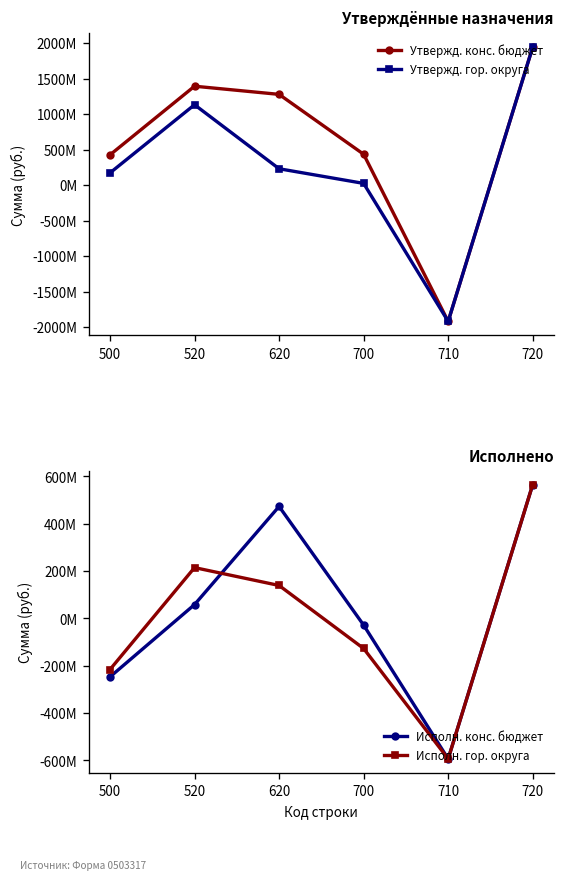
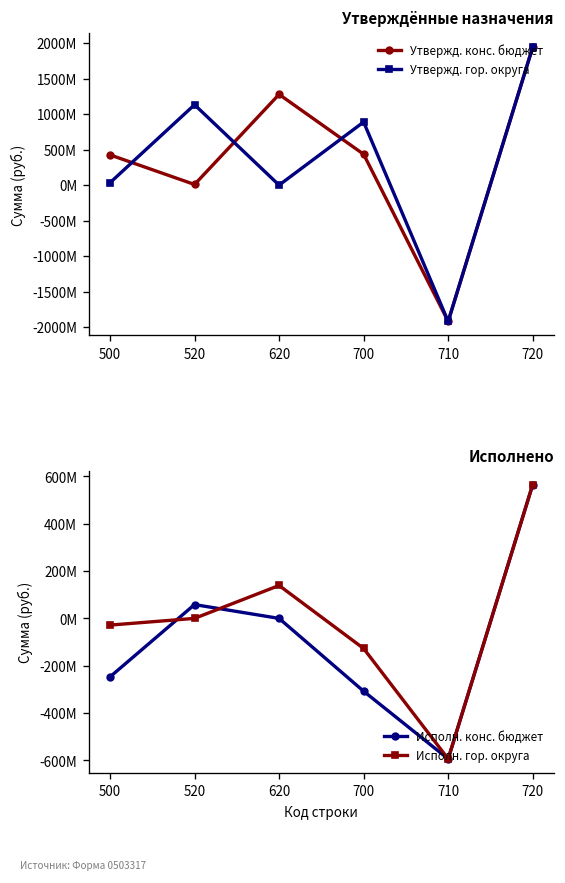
  {
    "Утверждённые назначения": {
      "Утвержд. конс. бюджет": {
        "500": 400000000,
-       "520": 1400000000,
+       "520": 0,
        "620": 1300000000,
        "700": 400000000
      },
      "Утвержд. гор. округа": {
-       "500": 200000000,
+       "500": 0,
        "520": 1100000000,
-       "620": 200000000,
-       "700": 0
+       "620": 0,
+       "700": 900000000
      }
    },
    "Исполнено": {
      "Исполн. конс. бюджет": {
        "500": -250000000,
        "520": 60000000,
-       "620": 470000000,
-       "700": -30000000
+       "620": 0,
+       "700": -310000000
      },
      "Исполн. гор. округа": {
-       "500": -220000000,
-       "520": 210000000,
+       "500": -30000000,
+       "520": 0,
        "620": 140000000,
        "700": -130000000
      }
    }
  }
